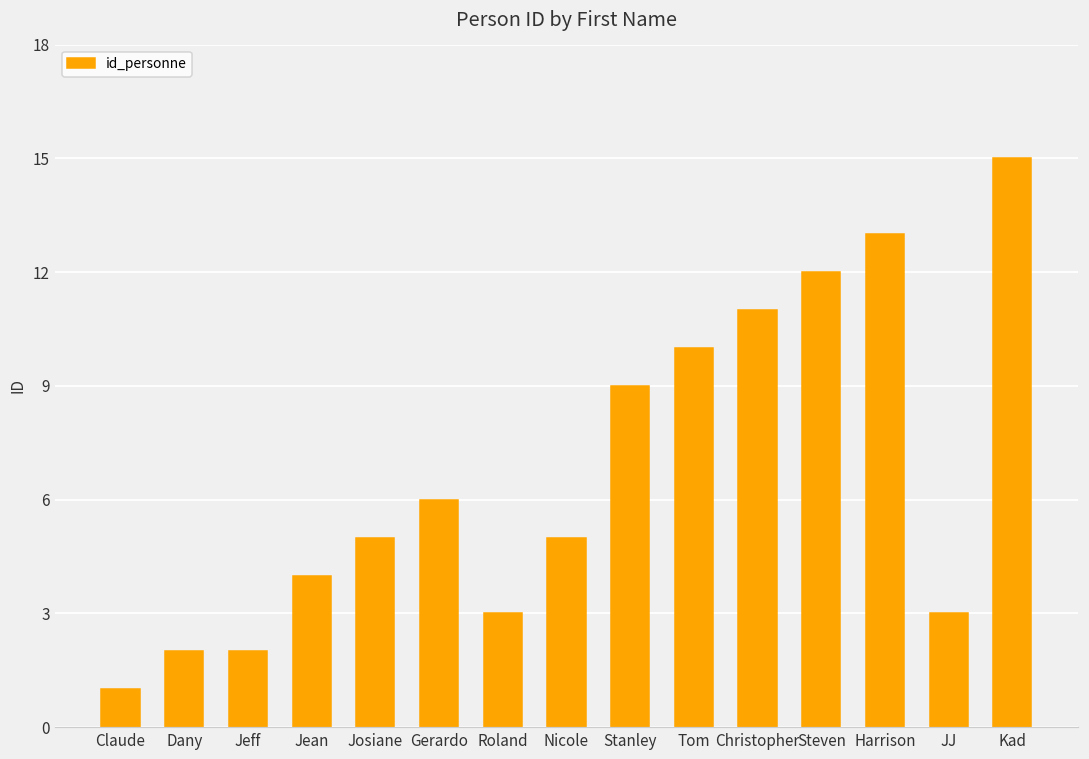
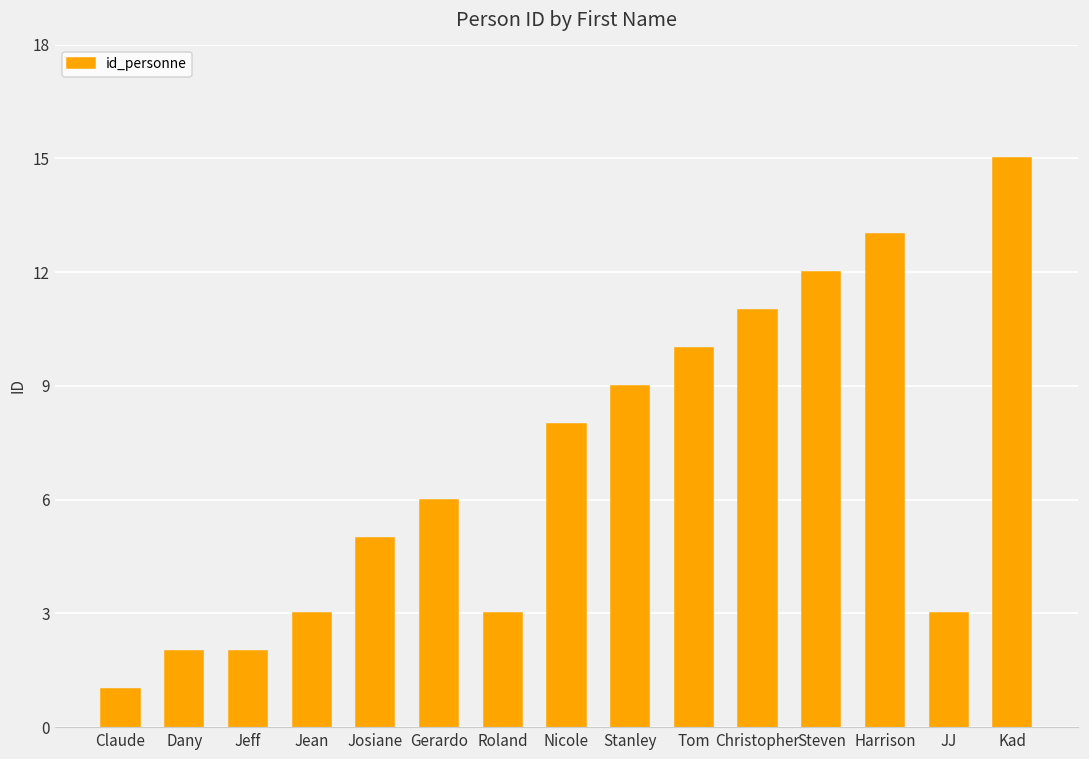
  {
    "Claude": 1,
    "Dany": 2,
    "Jeff": 2,
-   "Jean": 4,
+   "Jean": 3,
    "Josiane": 5,
    "Gerardo": 6,
    "Roland": 3,
-   "Nicole": 5,
+   "Nicole": 8,
    "Stanley": 9,
    "Tom": 10,
    "Christopher": 11,
    "Steven": 12,
    "Harrison": 13,
    "JJ": 3,
    "Kad": 15
  }
